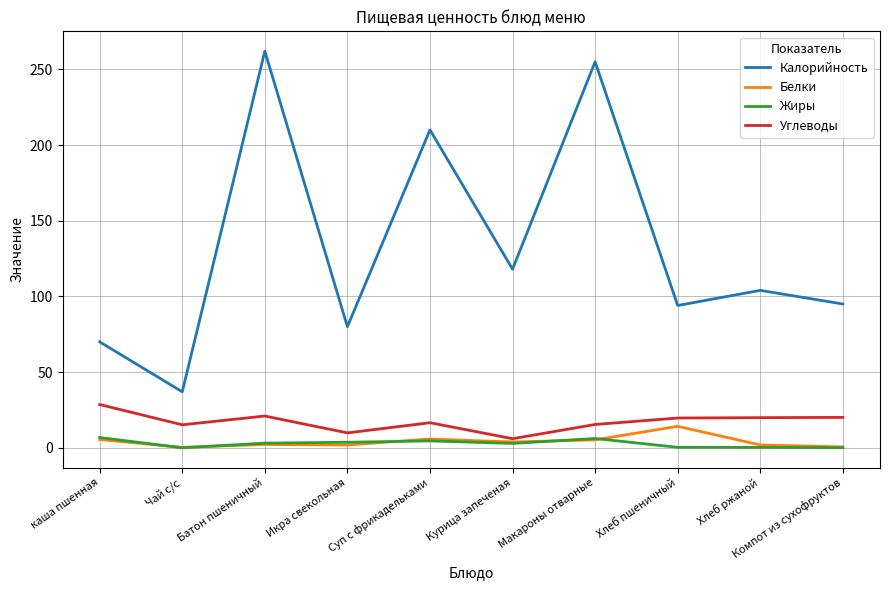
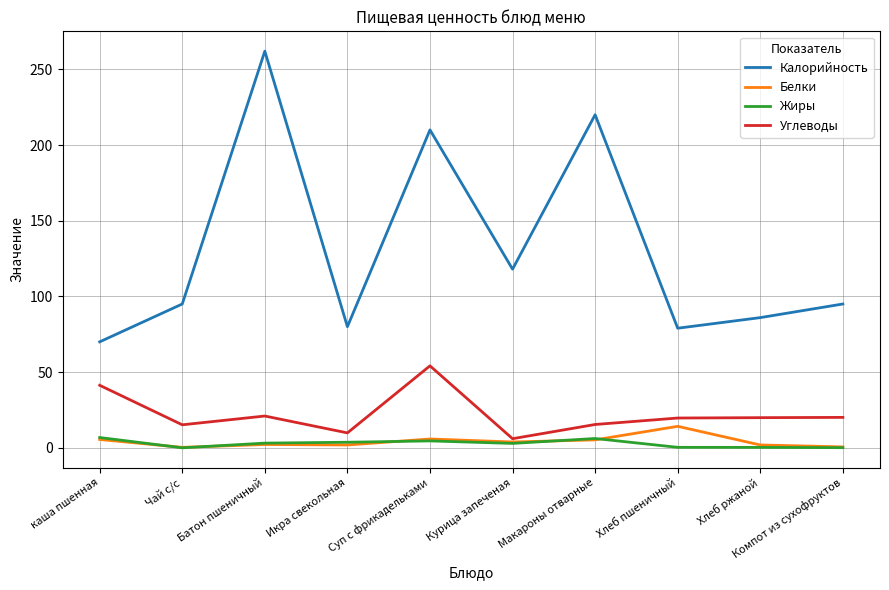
  {
    "Калорийность": {
      "каша пшенная": 70,
-     "Чай с/с": 37,
+     "Чай с/с": 95,
      "Батон пшеничный": 262,
      "Икра свекольная": 80,
      "Суп с фрикадельками": 210,
      "Курица запеченая": 118,
-     "Макароны отварные": 255,
-     "Хлеб пшеничный": 94,
-     "Хлеб ржаной": 104,
+     "Макароны отварные": 220,
+     "Хлеб пшеничный": 79,
+     "Хлеб ржаной": 86,
      "Компот из сухофруктов": 95
    },
    "Белки": {
      "Икра свекольная": 2,
      "Хлеб пшеничный": 14
    },
    "Жиры": {
      "Икра свекольная": 4,
      "Хлеб пшеничный": 0
    },
    "Углеводы": {
-     "каша пшенная": 29,
+     "каша пшенная": 41,
      "Чай с/с": 15,
      "Батон пшеничный": 21,
      "Икра свекольная": 10,
-     "Суп с фрикадельками": 17,
+     "Суп с фрикадельками": 54,
      "Курица запеченая": 6,
      "Макароны отварные": 15,
      "Хлеб пшеничный": 20,
      "Хлеб ржаной": 20,
      "Компот из сухофруктов": 20
    }
  }
